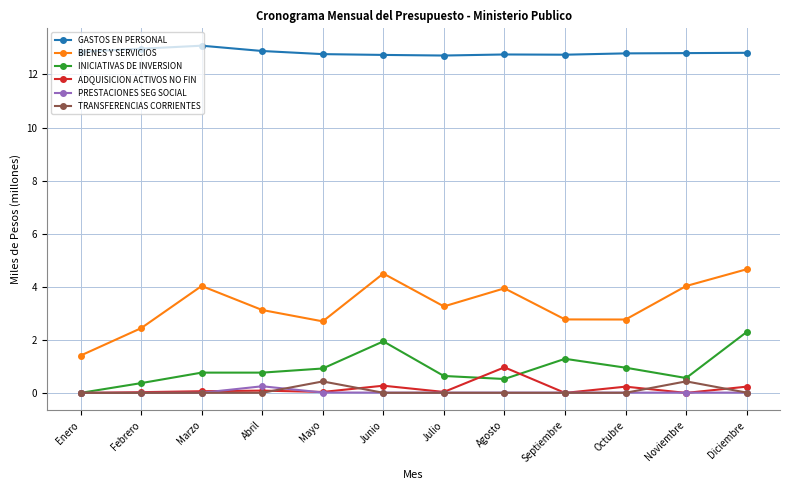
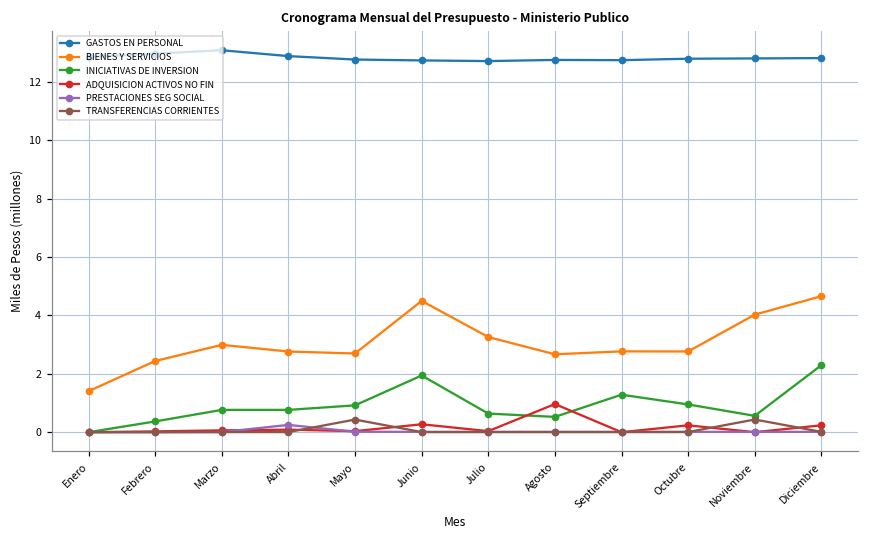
  {
    "GASTOS EN PERSONAL": {
      "Abril": 12.9,
      "Mayo": 12.8,
      "Junio": 12.7,
      "Julio": 12.7,
      "Agosto": 12.8,
      "Septiembre": 12.7,
      "Octubre": 12.8,
      "Noviembre": 12.8,
      "Diciembre": 12.8
    },
    "BIENES Y SERVICIOS": {
      "Enero": 1.4,
      "Febrero": 2.4,
-     "Marzo": 4.0,
-     "Abril": 3.1,
+     "Marzo": 3.0,
+     "Abril": 2.8,
      "Mayo": 2.7,
      "Junio": 4.5,
      "Julio": 3.3,
-     "Agosto": 3.9,
+     "Agosto": 2.7,
      "Septiembre": 2.8,
      "Octubre": 2.8,
      "Noviembre": 4.0,
      "Diciembre": 4.7
    },
    "INICIATIVAS DE INVERSION": {
      "Febrero": 0.4,
      "Marzo": 0.8,
      "Abril": 0.8,
      "Mayo": 0.9,
      "Junio": 1.9,
      "Julio": 0.6,
      "Agosto": 0.5,
      "Septiembre": 1.3,
      "Octubre": 1.0,
      "Noviembre": 0.6,
      "Diciembre": 2.3
    },
    "ADQUISICION ACTIVOS NO FIN": {
      "Junio": 0.3,
      "Agosto": 1.0,
      "Octubre": 0.2,
      "Diciembre": 0.2
    },
    "PRESTACIONES SEG SOCIAL": {
      "Abril": 0.3
    },
    "TRANSFERENCIAS CORRIENTES": {
      "Mayo": 0.4,
      "Noviembre": 0.4
    }
  }
